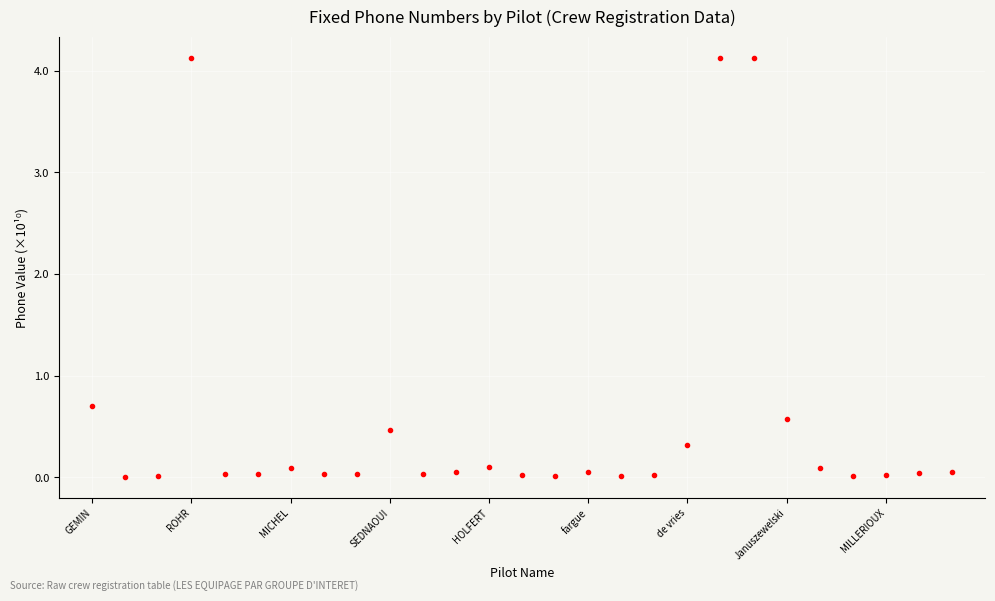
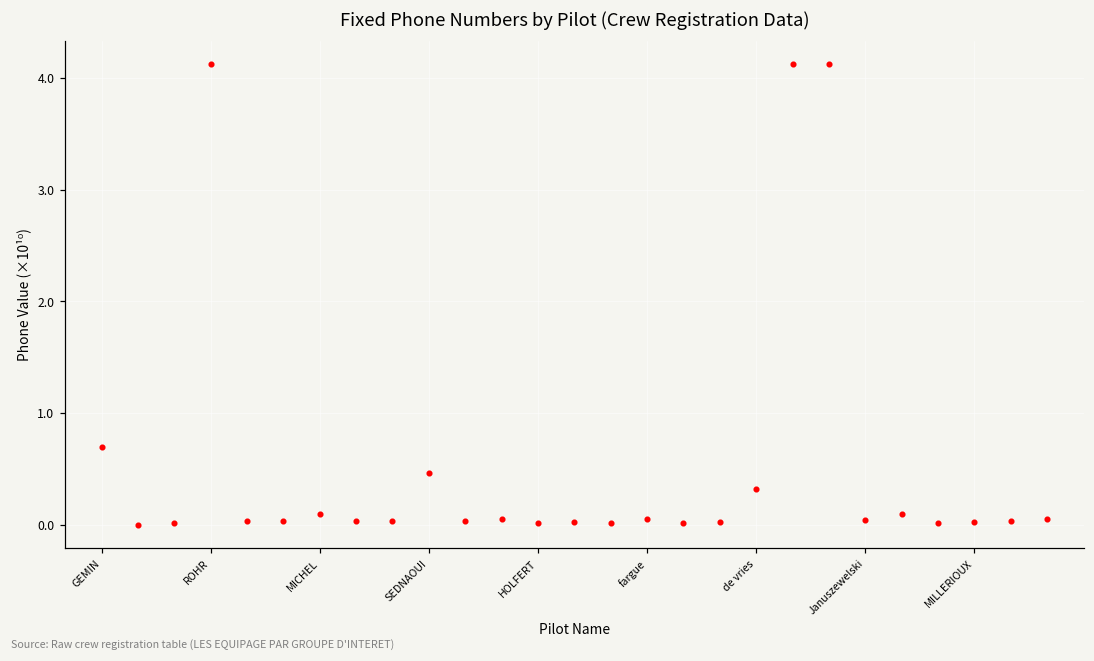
  {
    "GEMIN": 0.70,
    "ROHR": 4.12,
    "MICHEL": 0.10,
    "SEDNAOUI": 0.46,
-   "HOLFERT": 0.10,
+   "HOLFERT": 0.02,
    "fargue": 0.06,
    "de vries": 0.32,
-   "Januszewelski": 0.58,
+   "Januszewelski": 0.05,
    "MILLERIOUX": 0.02
  }
